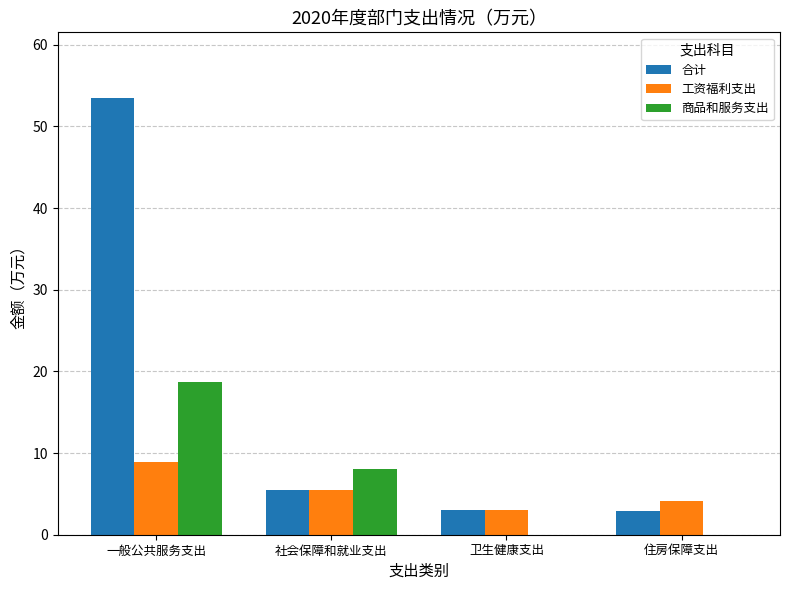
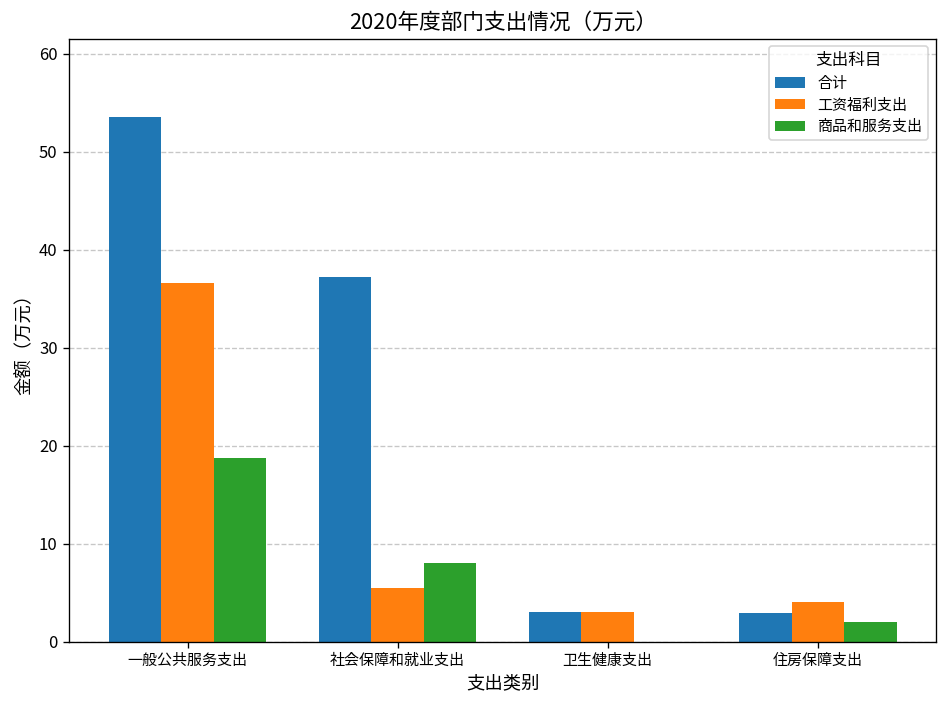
  {
    "合计": {
      "一般公共服务支出": 54,
-     "社会保障和就业支出": 5,
+     "社会保障和就业支出": 37,
      "卫生健康支出": 3,
      "住房保障支出": 3
    },
    "工资福利支出": {
-     "一般公共服务支出": 9,
+     "一般公共服务支出": 37,
      "社会保障和就业支出": 5,
      "卫生健康支出": 3,
      "住房保障支出": 4
    },
    "商品和服务支出": {
      "一般公共服务支出": 19,
      "社会保障和就业支出": 8,
      "卫生健康支出": 0,
-     "住房保障支出": 0
+     "住房保障支出": 2
    }
  }
